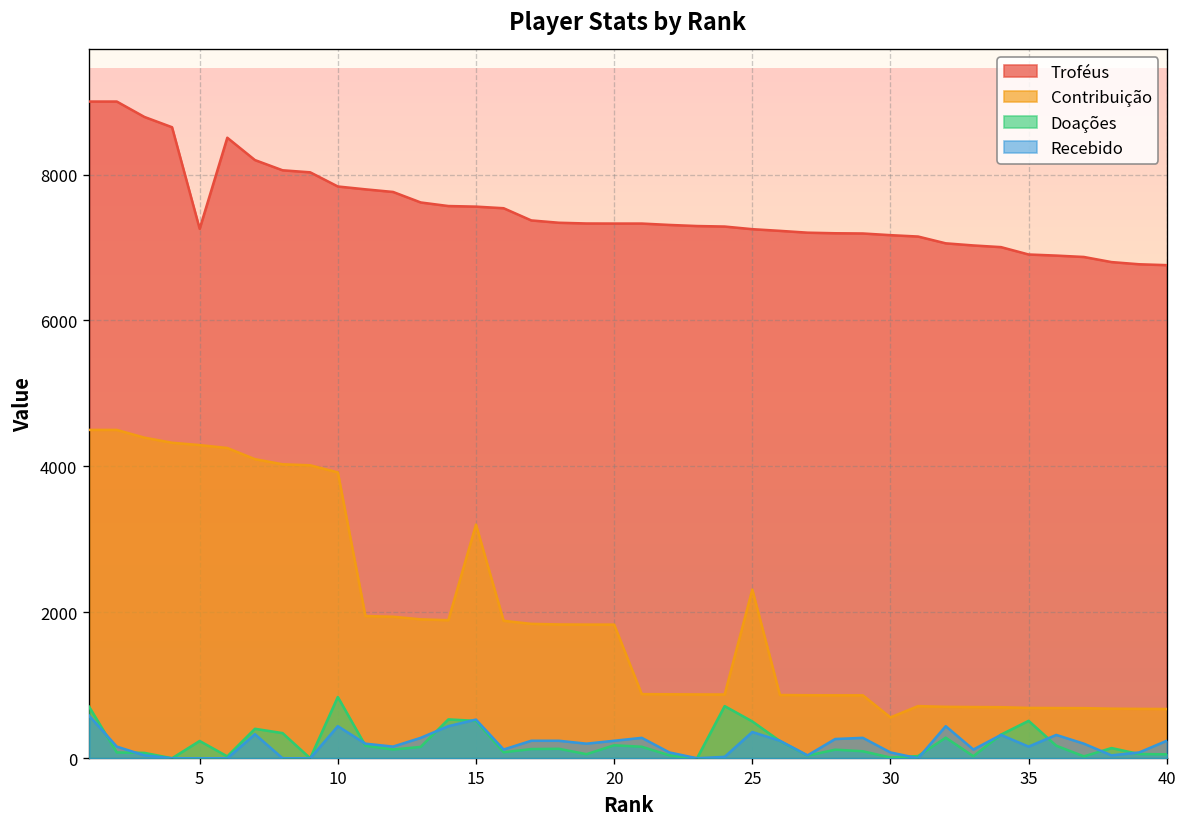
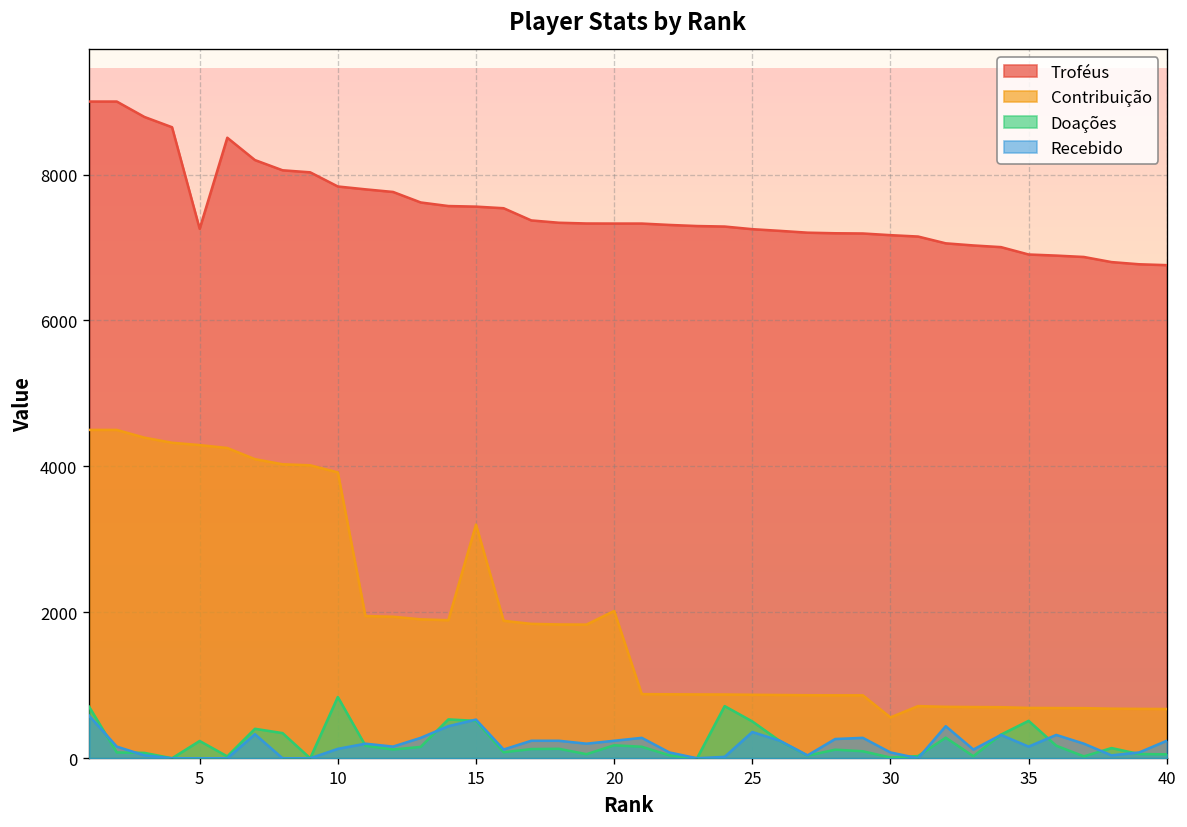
  {
    "Troféus": {
      "5": 7300,
      "10": 7800,
      "15": 7600,
      "20": 7300,
      "25": 7300,
      "30": 7200,
      "35": 6900,
      "40": 6800
    },
    "Contribuição": {
      "5": 4300,
      "10": 3900,
      "15": 3200,
-     "20": 1800,
-     "25": 2300,
+     "20": 2000,
+     "25": 900,
      "30": 600,
      "35": 700,
      "40": 700
    },
    "Doações": {
      "5": 200,
      "10": 800,
      "20": 200,
      "25": 500,
      "30": 0,
      "35": 500,
      "40": 100
    },
    "Recebido": {
      "5": 0,
-     "10": 400,
+     "10": 100,
      "20": 200,
      "25": 400,
      "30": 100,
      "35": 200,
      "40": 200
    }
  }
